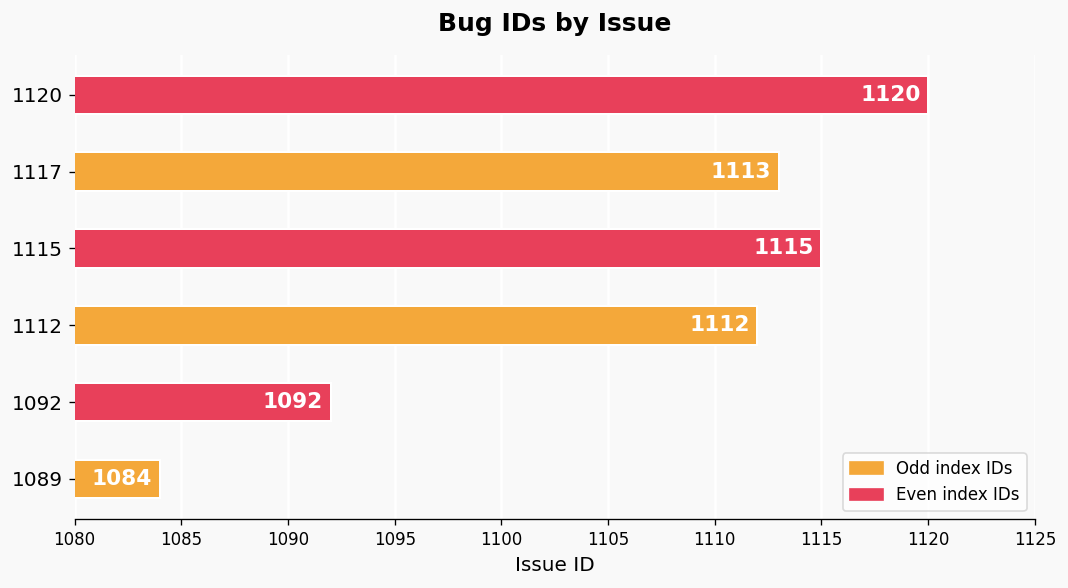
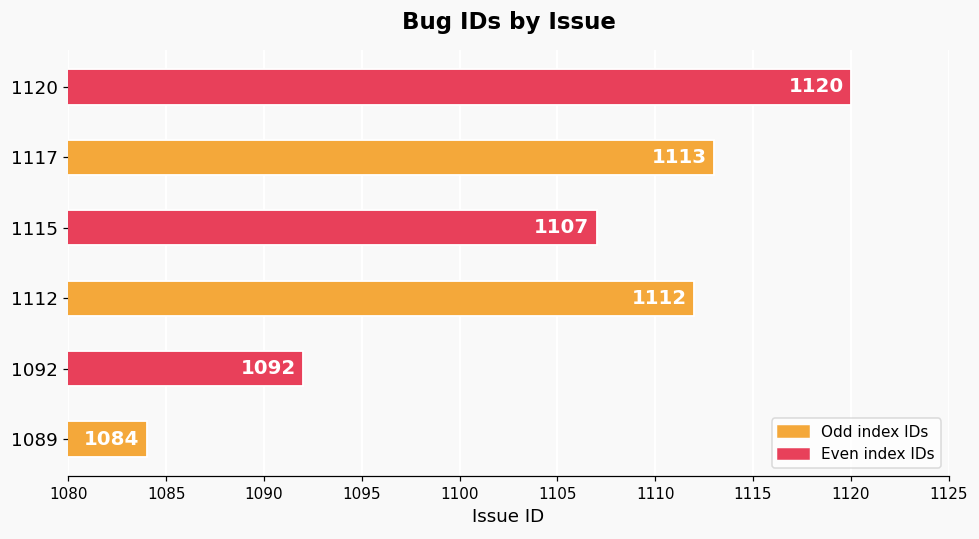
  {
    "1120": 1120,
    "1117": 1113,
-   "1115": 1115,
+   "1115": 1107,
    "1112": 1112,
    "1092": 1092,
    "1089": 1084
  }
